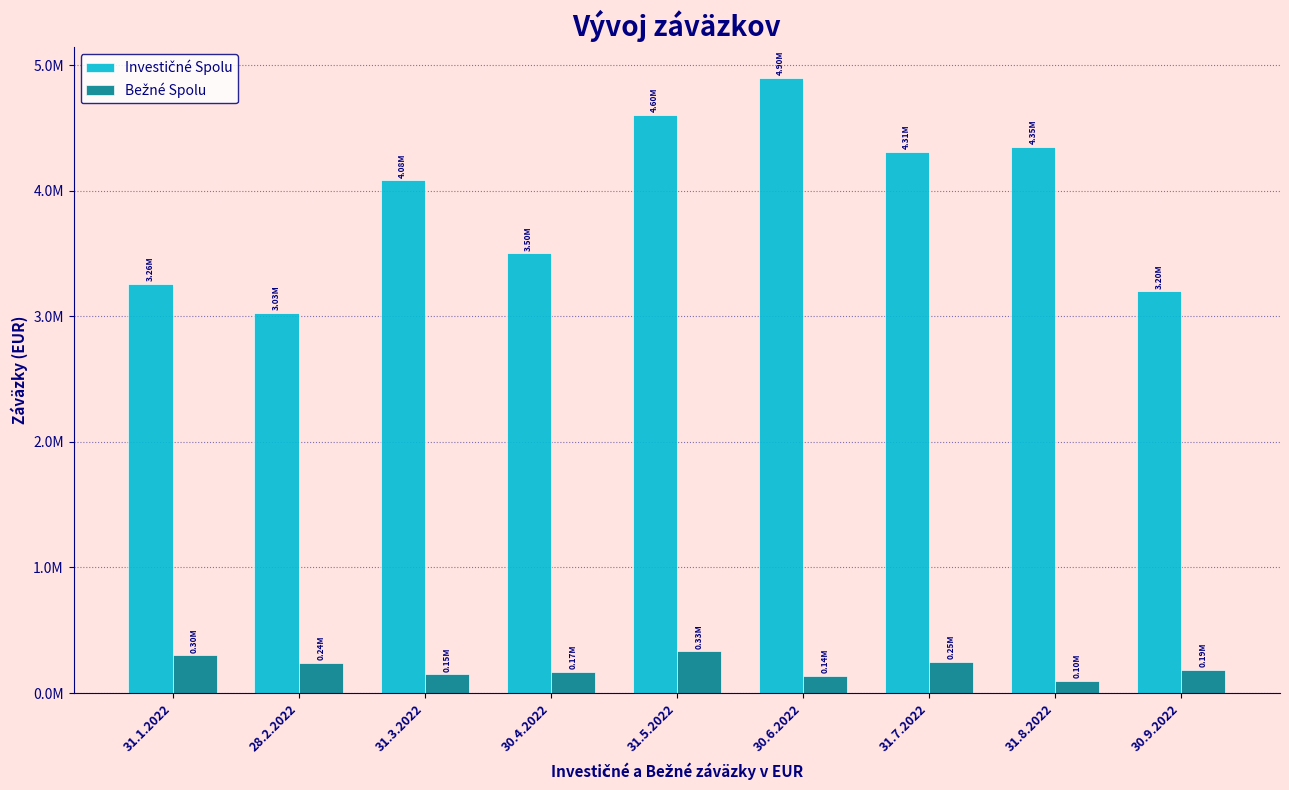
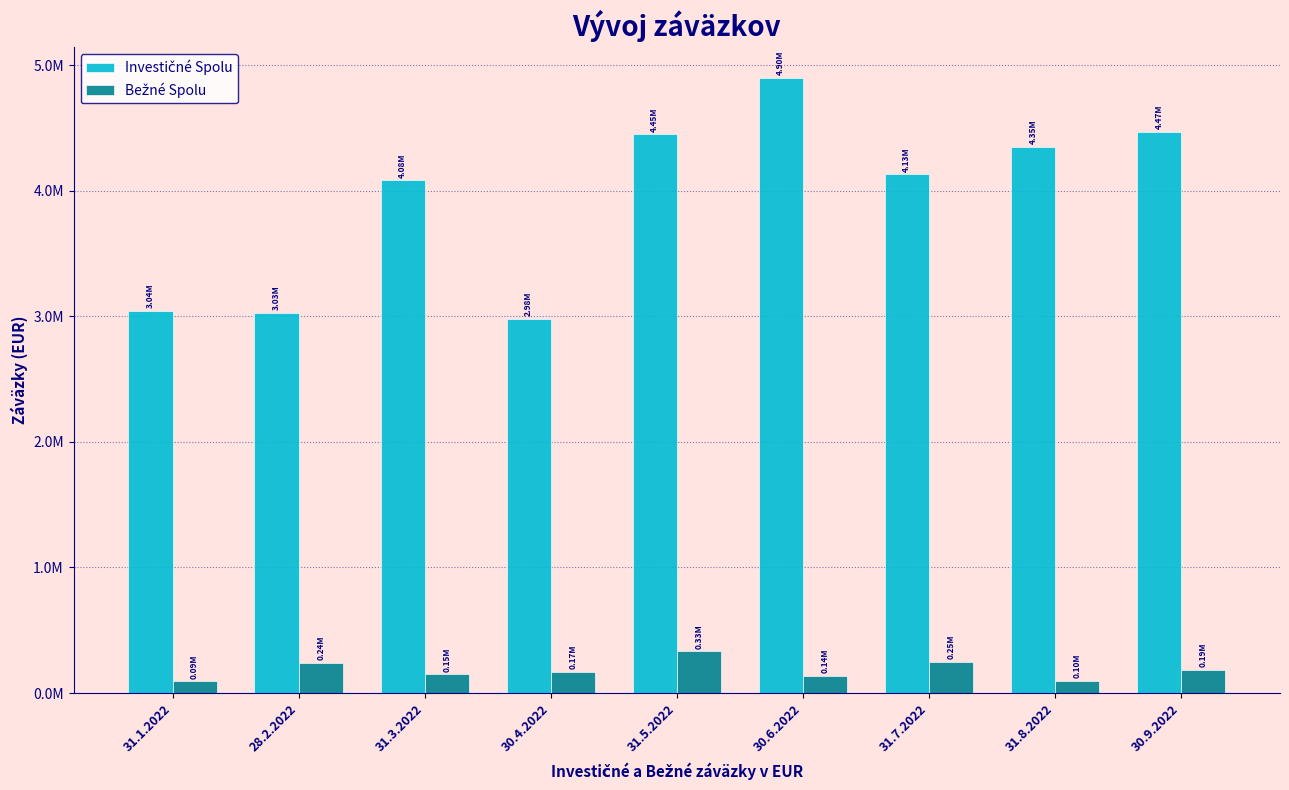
  {
    "Investičné Spolu": {
-     "31.1.2022": "3.26M",
+     "31.1.2022": "3.04M",
      "28.2.2022": "3.03M",
      "31.3.2022": "4.08M",
-     "30.4.2022": "3.50M",
-     "31.5.2022": "4.60M",
+     "30.4.2022": "2.98M",
+     "31.5.2022": "4.45M",
      "30.6.2022": "4.90M",
-     "31.7.2022": "4.31M",
+     "31.7.2022": "4.13M",
      "31.8.2022": "4.35M",
-     "30.9.2022": "3.20M"
+     "30.9.2022": "4.47M"
    },
    "Bežné Spolu": {
-     "31.1.2022": "0.30M",
+     "31.1.2022": "0.09M",
      "28.2.2022": "0.24M",
      "31.3.2022": "0.15M",
      "30.4.2022": "0.17M",
      "31.5.2022": "0.33M",
      "30.6.2022": "0.14M",
      "31.7.2022": "0.25M",
      "31.8.2022": "0.10M",
      "30.9.2022": "0.19M"
    }
  }
